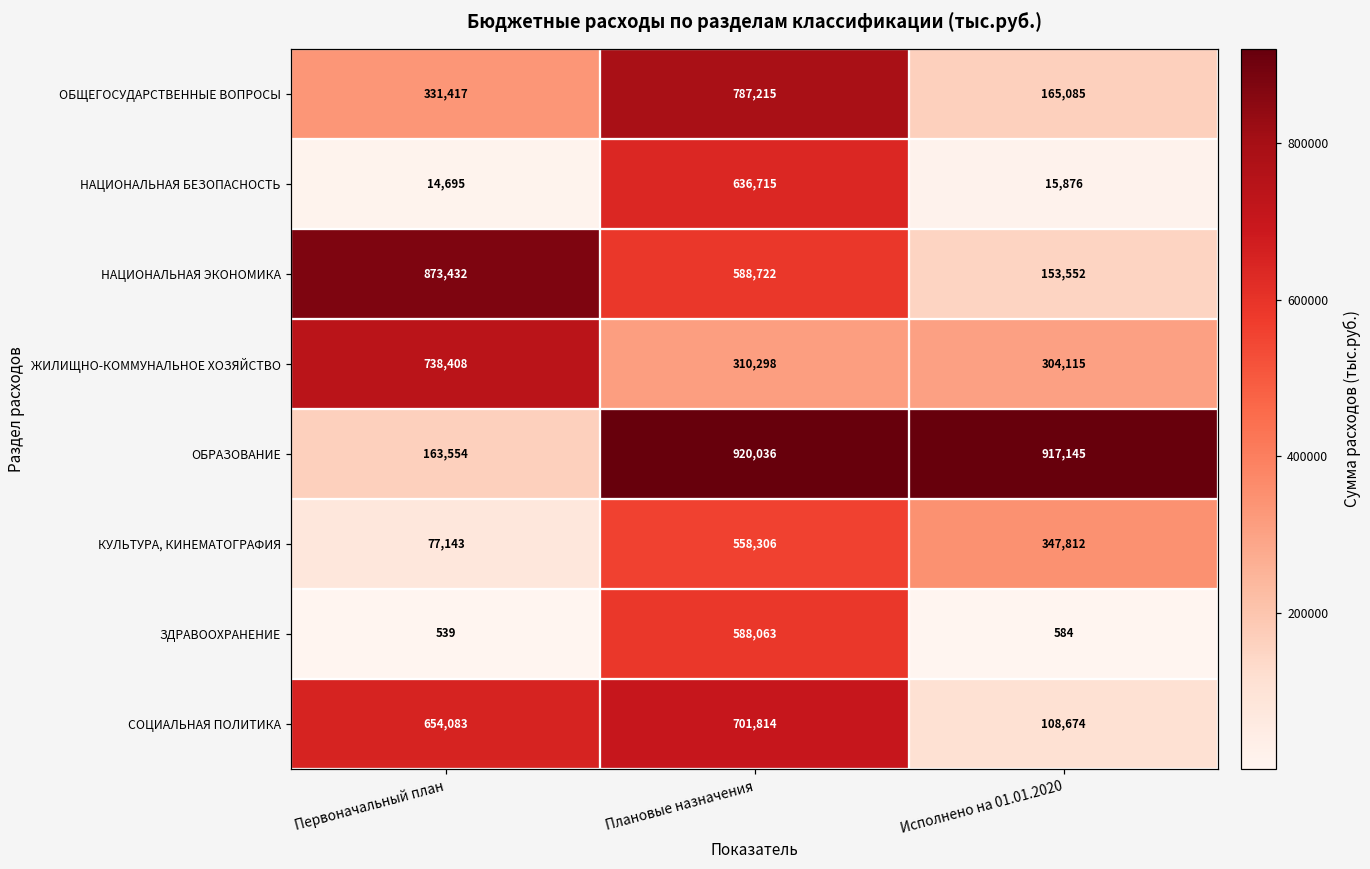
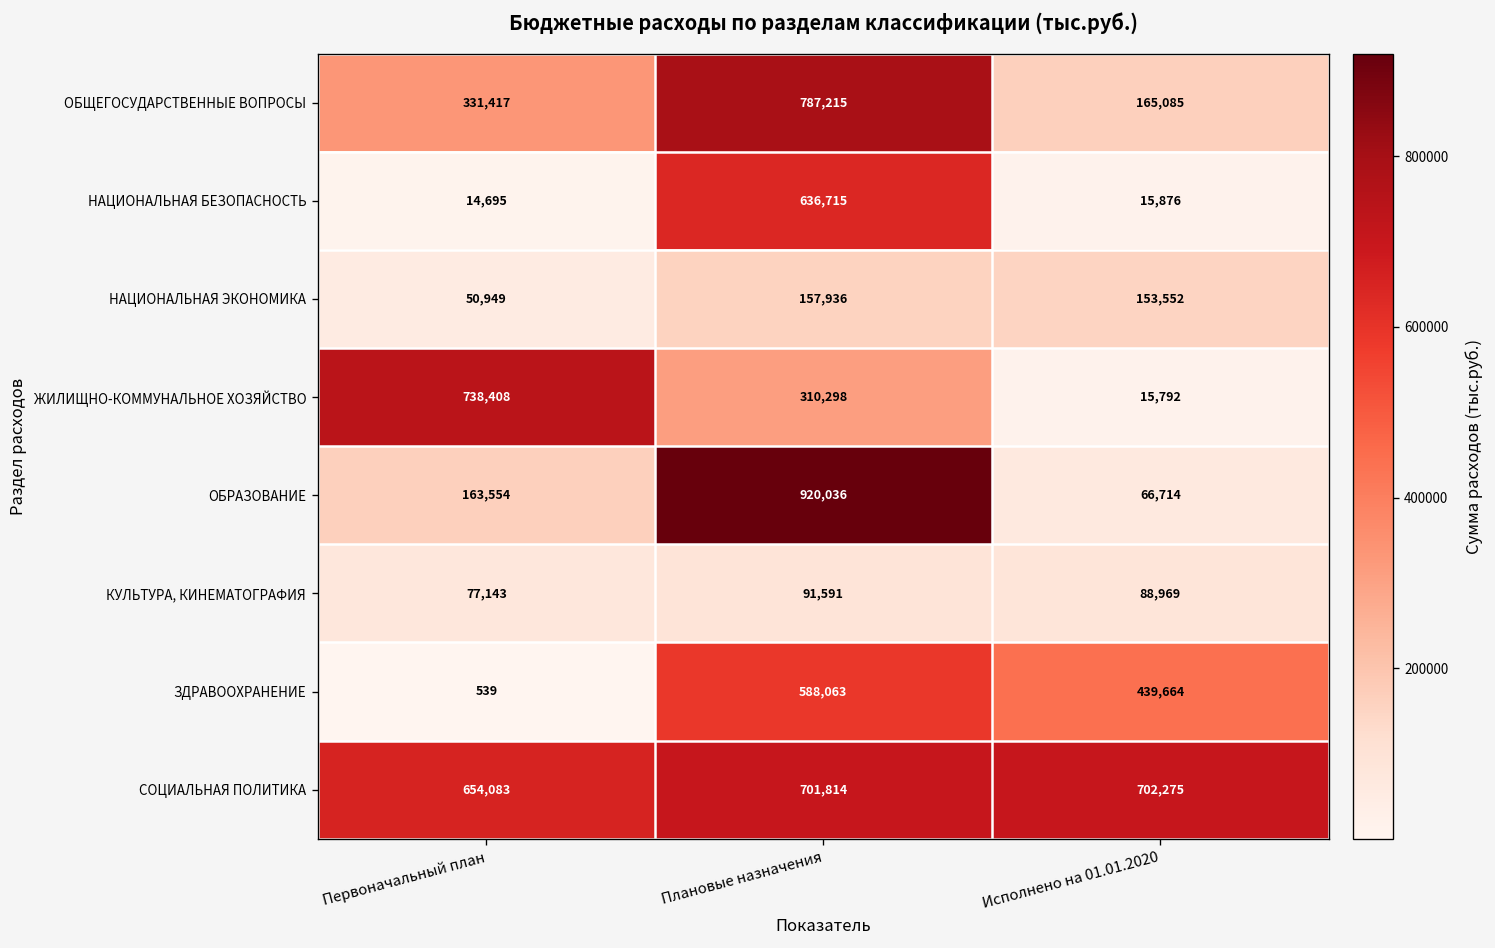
  {
    "ОБЩЕГОСУДАРСТВЕННЫЕ ВОПРОСЫ": {
      "Первоначальный план": "331,417",
      "Плановые назначения": "787,215",
      "Исполнено на 01.01.2020": "165,085"
    },
    "НАЦИОНАЛЬНАЯ БЕЗОПАСНОСТЬ": {
      "Первоначальный план": "14,695",
      "Плановые назначения": "636,715",
      "Исполнено на 01.01.2020": "15,876"
    },
    "НАЦИОНАЛЬНАЯ ЭКОНОМИКА": {
-     "Первоначальный план": "873,432",
-     "Плановые назначения": "588,722",
+     "Первоначальный план": "50,949",
+     "Плановые назначения": "157,936",
      "Исполнено на 01.01.2020": "153,552"
    },
    "ЖИЛИЩНО-КОММУНАЛЬНОЕ ХОЗЯЙСТВО": {
      "Первоначальный план": "738,408",
      "Плановые назначения": "310,298",
-     "Исполнено на 01.01.2020": "304,115"
+     "Исполнено на 01.01.2020": "15,792"
    },
    "ОБРАЗОВАНИЕ": {
      "Первоначальный план": "163,554",
      "Плановые назначения": "920,036",
-     "Исполнено на 01.01.2020": "917,145"
+     "Исполнено на 01.01.2020": "66,714"
    },
    "КУЛЬТУРА, КИНЕМАТОГРАФИЯ": {
      "Первоначальный план": "77,143",
-     "Плановые назначения": "558,306",
-     "Исполнено на 01.01.2020": "347,812"
+     "Плановые назначения": "91,591",
+     "Исполнено на 01.01.2020": "88,969"
    },
    "ЗДРАВООХРАНЕНИЕ": {
      "Первоначальный план": "539",
      "Плановые назначения": "588,063",
-     "Исполнено на 01.01.2020": "584"
+     "Исполнено на 01.01.2020": "439,664"
    },
    "СОЦИАЛЬНАЯ ПОЛИТИКА": {
      "Первоначальный план": "654,083",
      "Плановые назначения": "701,814",
-     "Исполнено на 01.01.2020": "108,674"
+     "Исполнено на 01.01.2020": "702,275"
    }
  }
